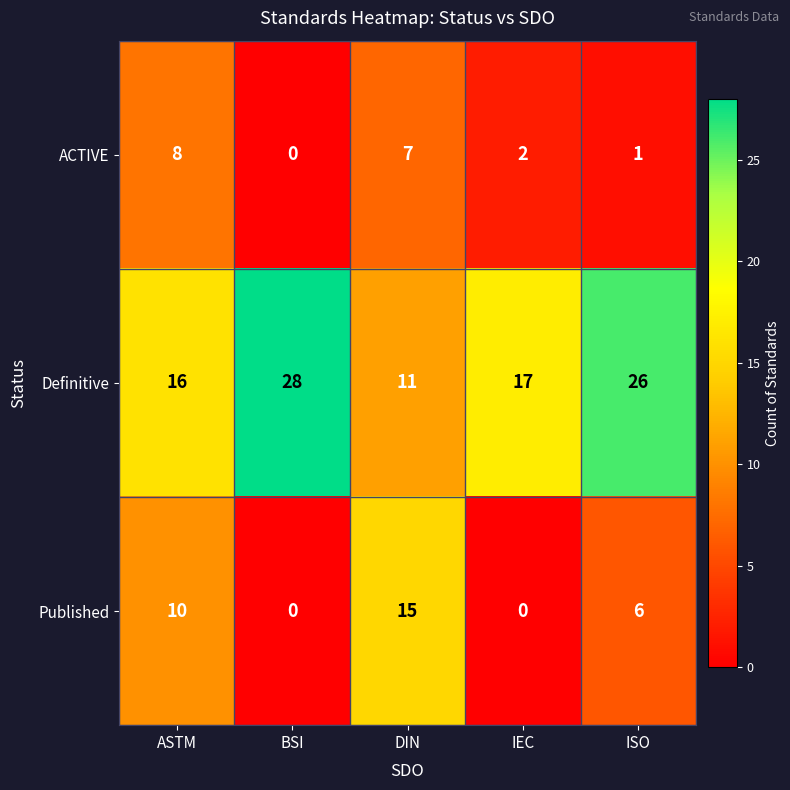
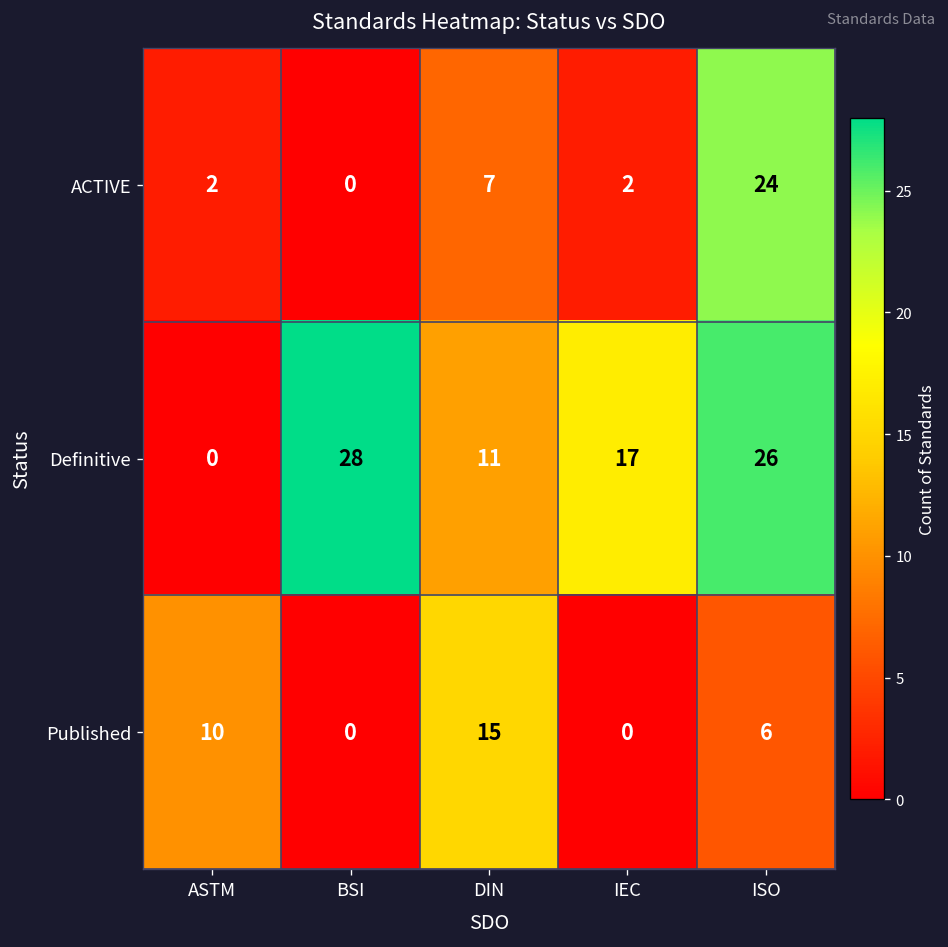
  {
    "ACTIVE": {
-     "ASTM": 8,
+     "ASTM": 2,
      "BSI": 0,
      "DIN": 7,
      "IEC": 2,
-     "ISO": 1
+     "ISO": 24
    },
    "Definitive": {
-     "ASTM": 16,
+     "ASTM": 0,
      "BSI": 28,
      "DIN": 11,
      "IEC": 17,
      "ISO": 26
    },
    "Published": {
      "ASTM": 10,
      "BSI": 0,
      "DIN": 15,
      "IEC": 0,
      "ISO": 6
    }
  }
